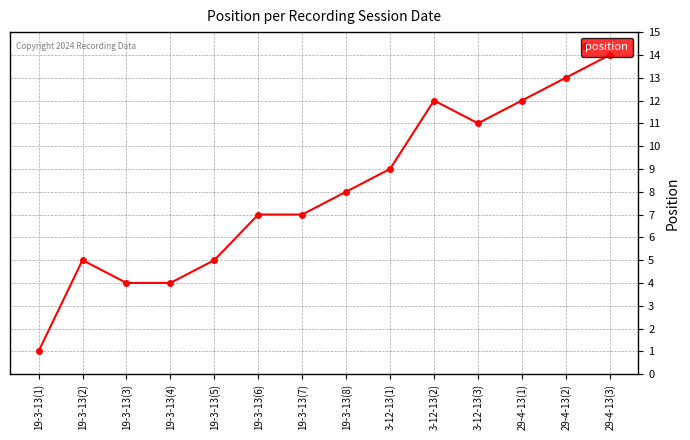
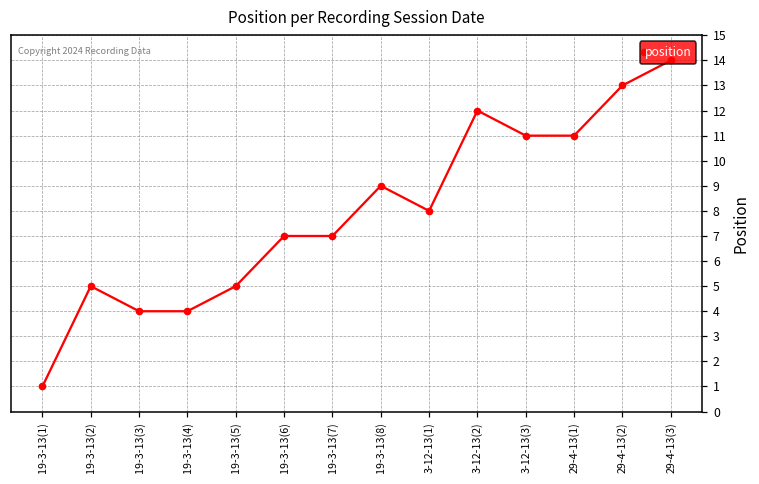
  {
    "19-3-13(1)": 1,
    "19-3-13(2)": 5,
    "19-3-13(3)": 4,
    "19-3-13(4)": 4,
    "19-3-13(5)": 5,
    "19-3-13(6)": 7,
    "19-3-13(7)": 7,
-   "19-3-13(8)": 8,
-   "3-12-13(1)": 9,
+   "19-3-13(8)": 9,
+   "3-12-13(1)": 8,
    "3-12-13(2)": 12,
    "3-12-13(3)": 11,
-   "29-4-13(1)": 12,
+   "29-4-13(1)": 11,
    "29-4-13(2)": 13
  }
